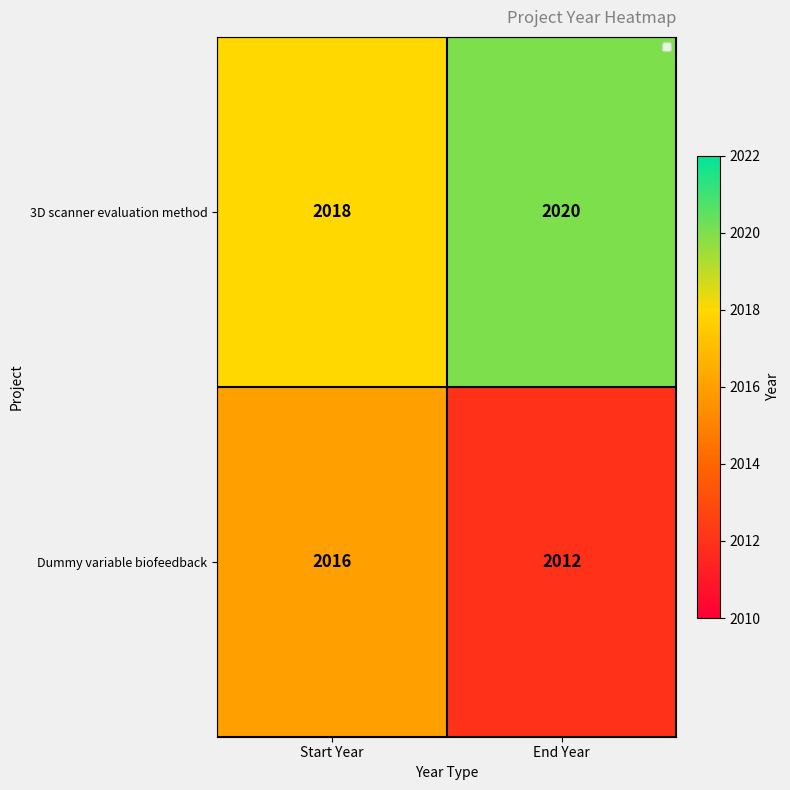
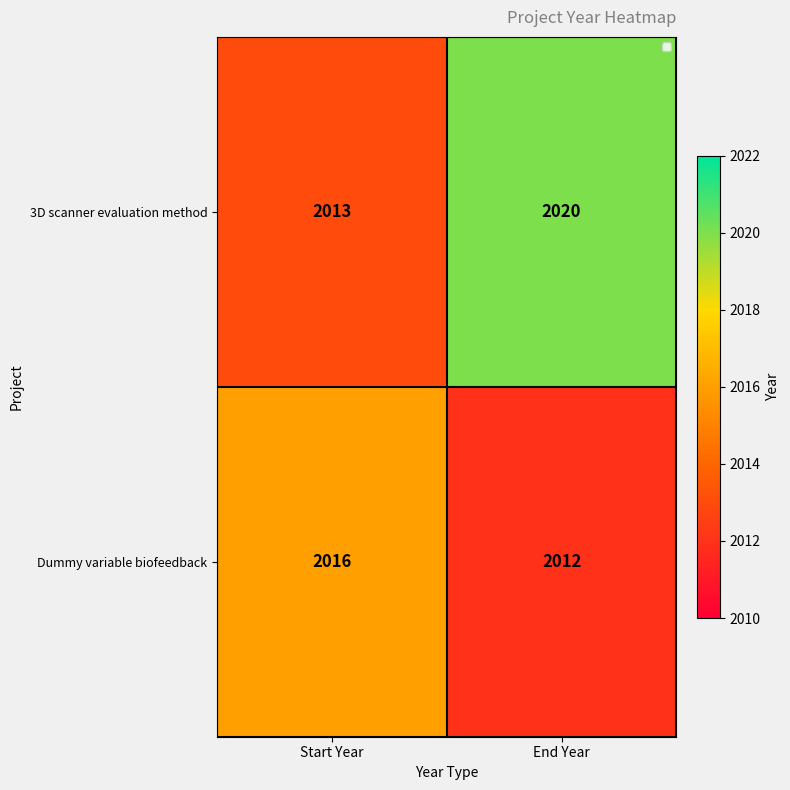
  {
    "3D scanner evaluation method": {
-     "Start Year": 2018,
+     "Start Year": 2013,
      "End Year": 2020
    },
    "Dummy variable biofeedback": {
      "Start Year": 2016,
      "End Year": 2012
    }
  }
